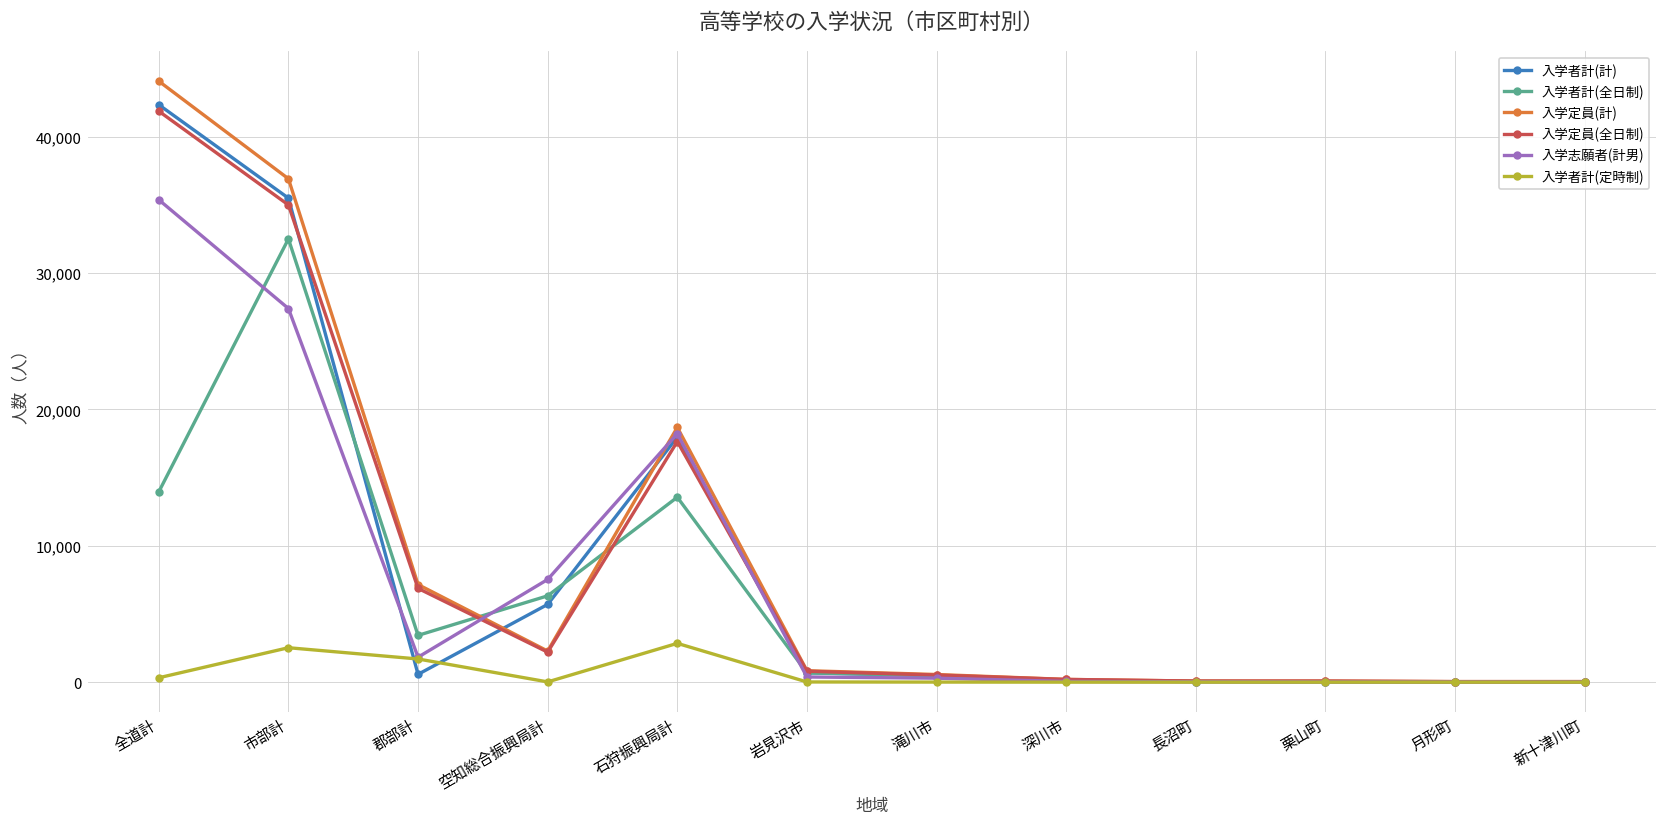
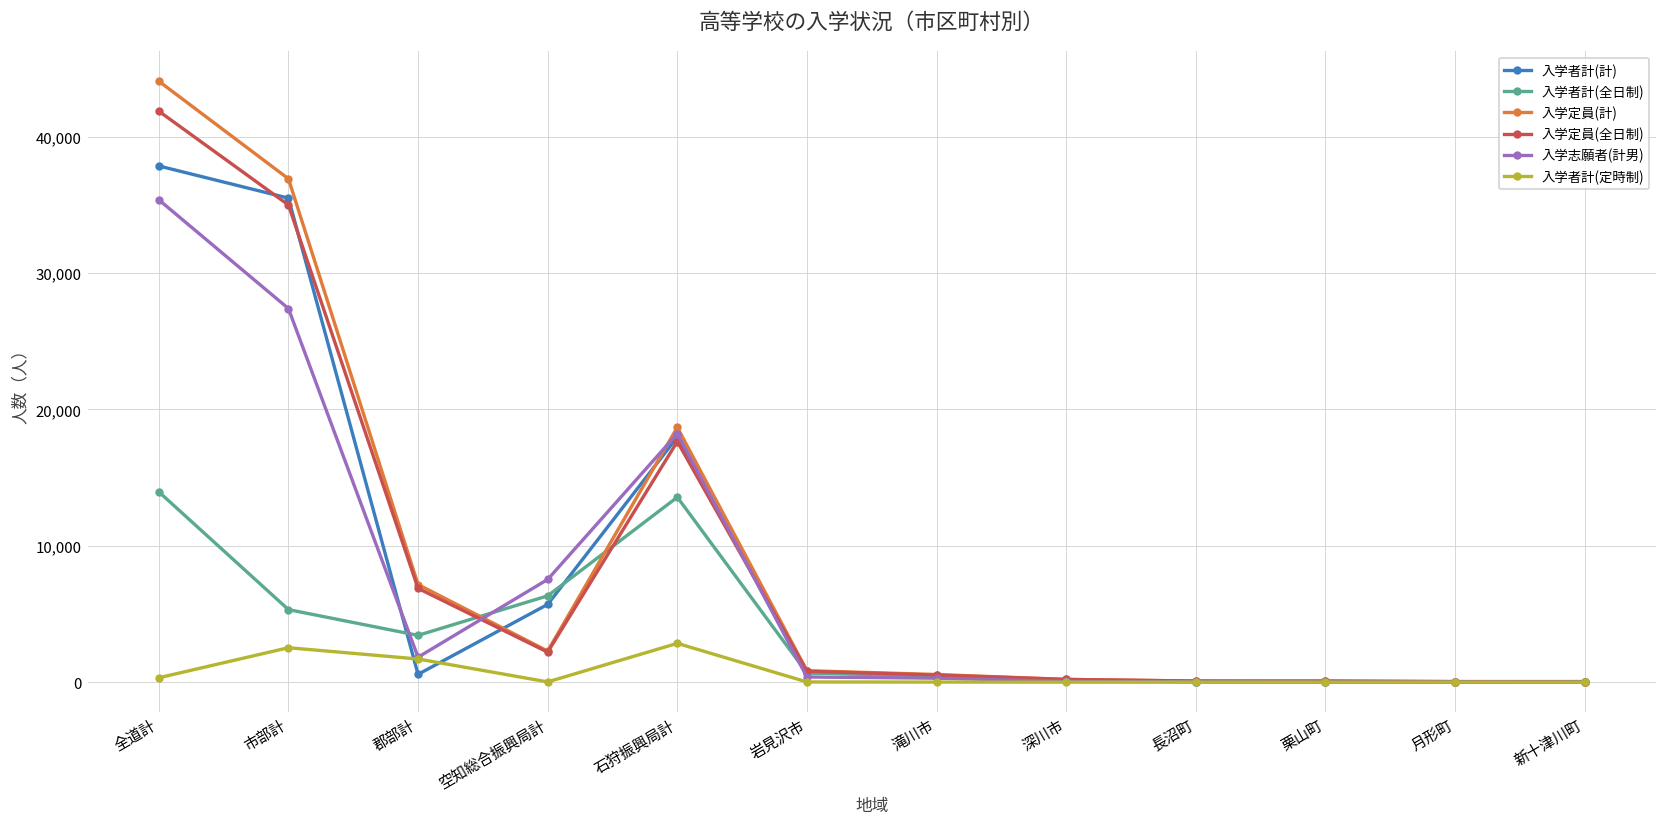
  {
    "入学者計(計)": {
-     "全道計": "42,400",
+     "全道計": "37,900",
      "市部計": "35,500",
      "郡部計": "600",
      "空知総合振興局計": "5,700",
      "石狩振興局計": "18,000"
    },
    "入学者計(全日制)": {
      "全道計": "14,000",
-     "市部計": "32,500",
+     "市部計": "5,300",
      "郡部計": "3,400",
      "空知総合振興局計": "6,300",
      "石狩振興局計": "13,600"
    },
    "入学志願者(計男)": {
      "全道計": "35,400",
      "市部計": "27,400",
      "空知総合振興局計": "7,500",
      "石狩振興局計": "18,200",
      "岩見沢市": "400"
    },
    "入学者計(定時制)": {
      "全道計": "300",
      "市部計": "2,500",
      "空知総合振興局計": "0",
      "石狩振興局計": "2,800",
      "岩見沢市": "0",
      "滝川市": "0"
    }
  }
